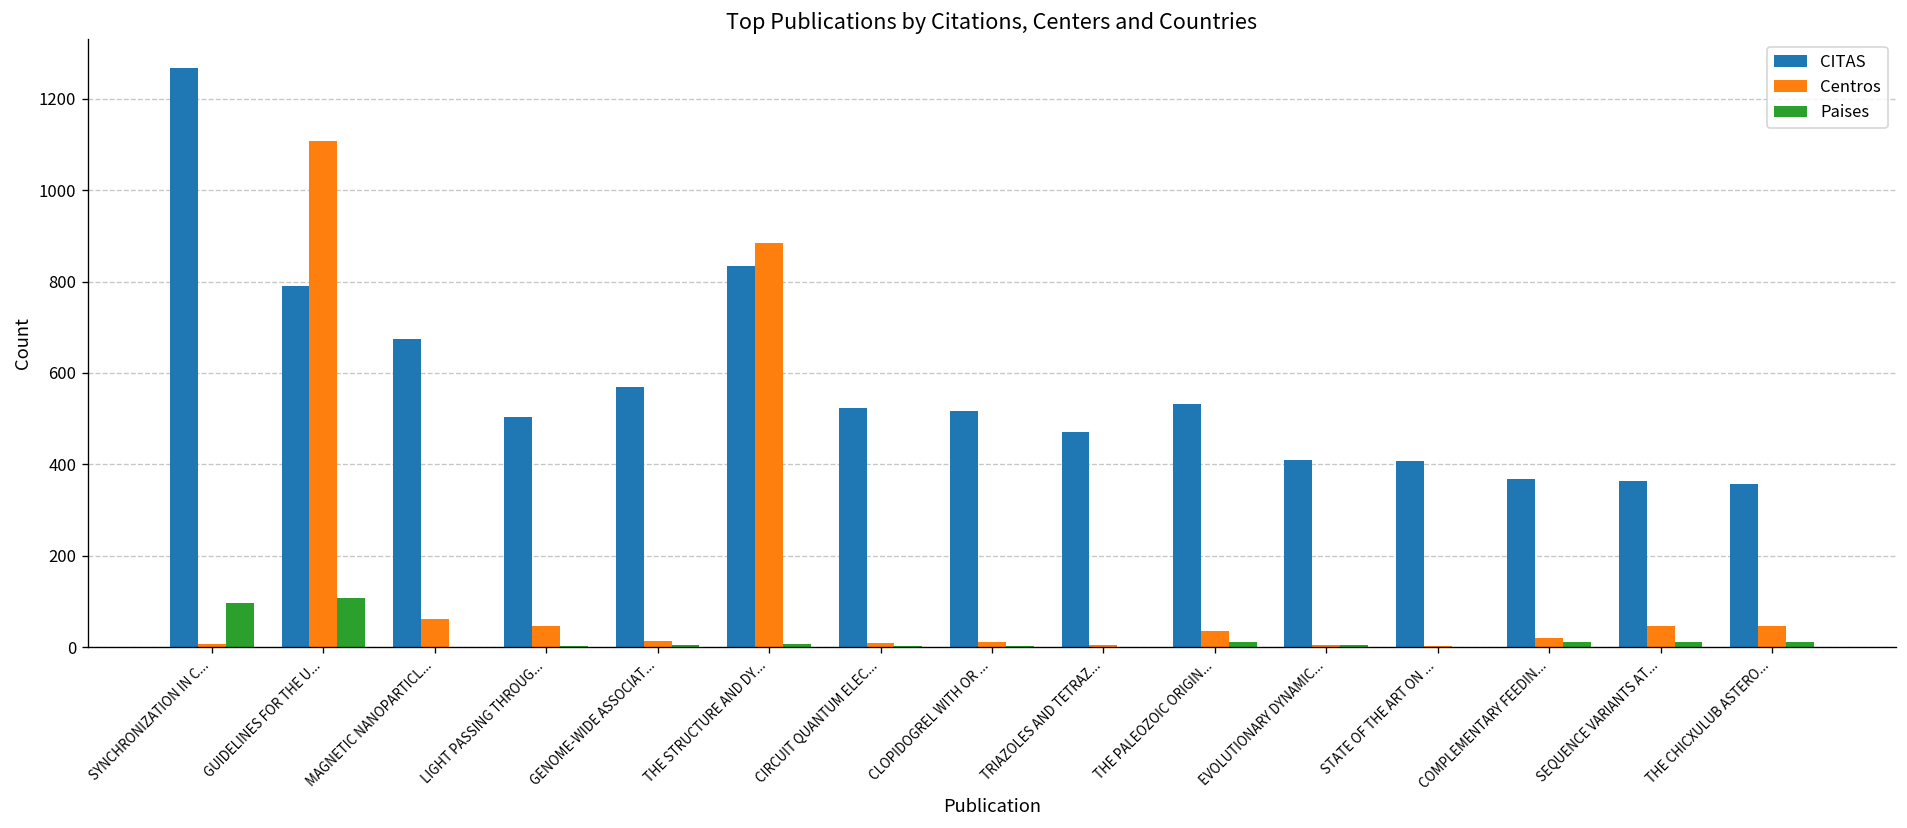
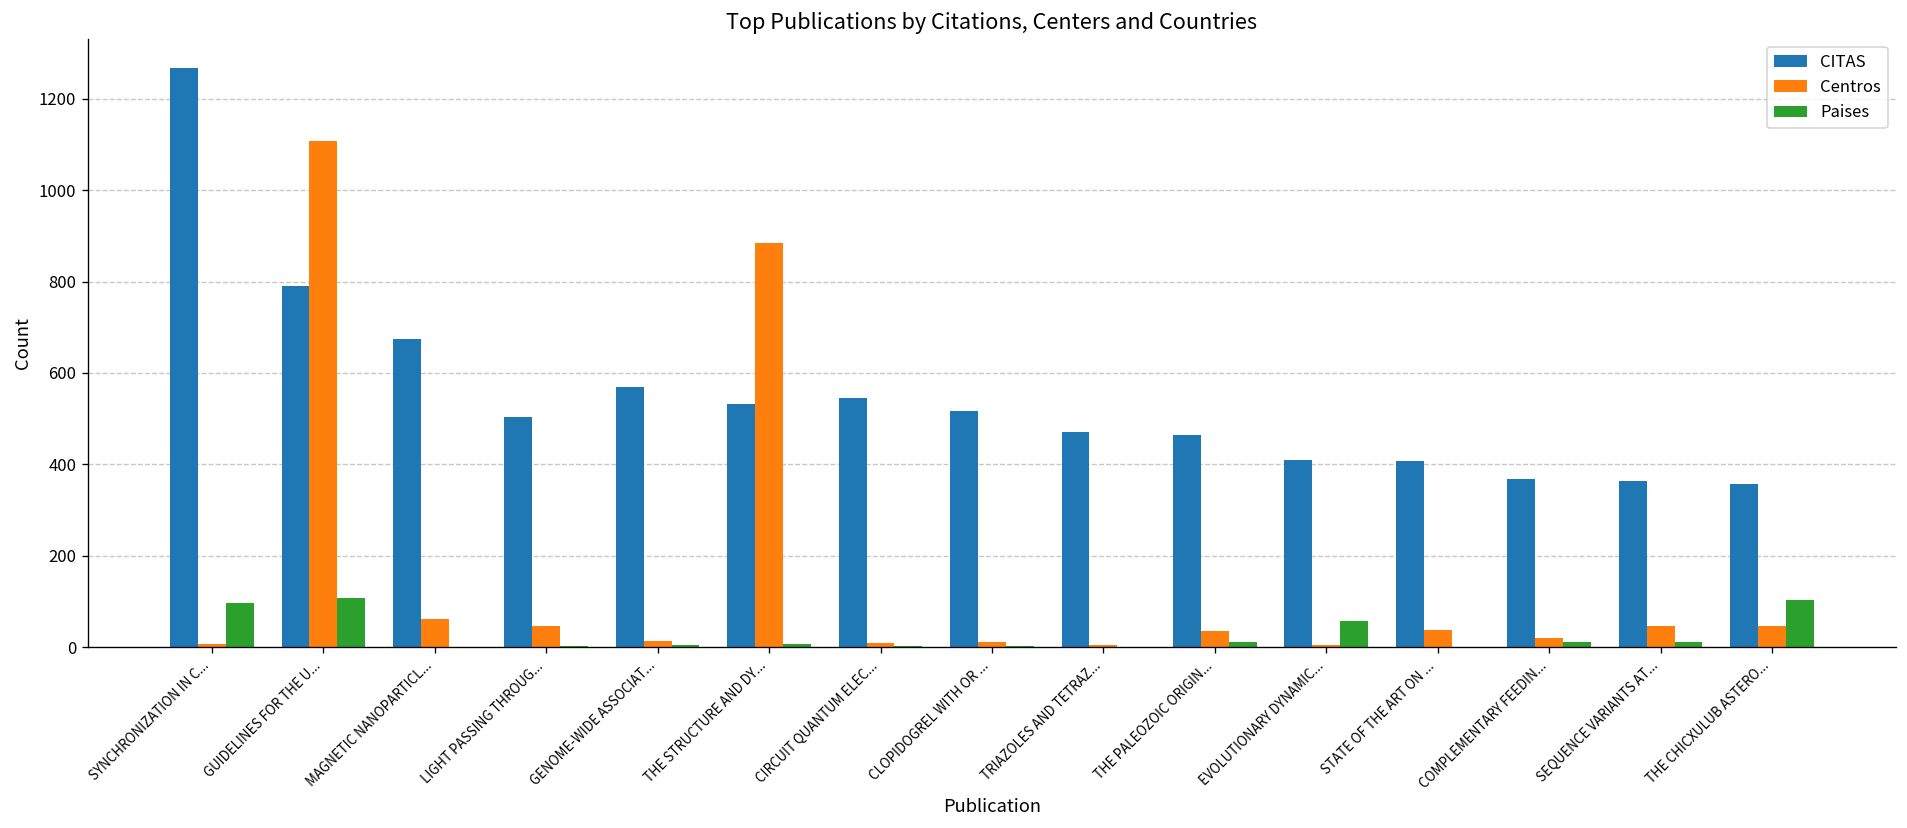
  {
    "CITAS": {
      "SYNCHRONIZATION IN C...": 1270,
      "GUIDELINES FOR THE U...": 790,
      "MAGNETIC NANOPARTICL...": 680,
      "LIGHT PASSING THROUG...": 500,
      "GENOME-WIDE ASSOCIAT...": 570,
-     "THE STRUCTURE AND DY...": 830,
-     "CIRCUIT QUANTUM ELEC...": 520,
+     "THE STRUCTURE AND DY...": 530,
+     "CIRCUIT QUANTUM ELEC...": 550,
      "CLOPIDOGREL WITH OR ...": 520,
      "TRIAZOLES AND TETRAZ...": 470,
-     "THE PALEOZOIC ORIGIN...": 530,
+     "THE PALEOZOIC ORIGIN...": 470,
      "EVOLUTIONARY DYNAMIC...": 410,
      "STATE OF THE ART ON ...": 410,
      "COMPLEMENTARY FEEDIN...": 370,
      "SEQUENCE VARIANTS AT...": 360,
      "THE CHICXULUB ASTERO...": 360
    },
    "Centros": {
      "GUIDELINES FOR THE U...": 1110,
      "MAGNETIC NANOPARTICL...": 60,
      "LIGHT PASSING THROUG...": 50,
      "GENOME-WIDE ASSOCIAT...": 10,
      "THE STRUCTURE AND DY...": 890,
      "CIRCUIT QUANTUM ELEC...": 10,
      "CLOPIDOGREL WITH OR ...": 10,
      "THE PALEOZOIC ORIGIN...": 40,
-     "STATE OF THE ART ON ...": 0,
+     "STATE OF THE ART ON ...": 40,
      "COMPLEMENTARY FEEDIN...": 20,
      "SEQUENCE VARIANTS AT...": 50,
      "THE CHICXULUB ASTERO...": 50
    },
    "Paises": {
      "SYNCHRONIZATION IN C...": 100,
      "GUIDELINES FOR THE U...": 110,
      "THE PALEOZOIC ORIGIN...": 10,
-     "EVOLUTIONARY DYNAMIC...": 0,
+     "EVOLUTIONARY DYNAMIC...": 60,
      "COMPLEMENTARY FEEDIN...": 10,
      "SEQUENCE VARIANTS AT...": 10,
-     "THE CHICXULUB ASTERO...": 10
+     "THE CHICXULUB ASTERO...": 100
    }
  }
